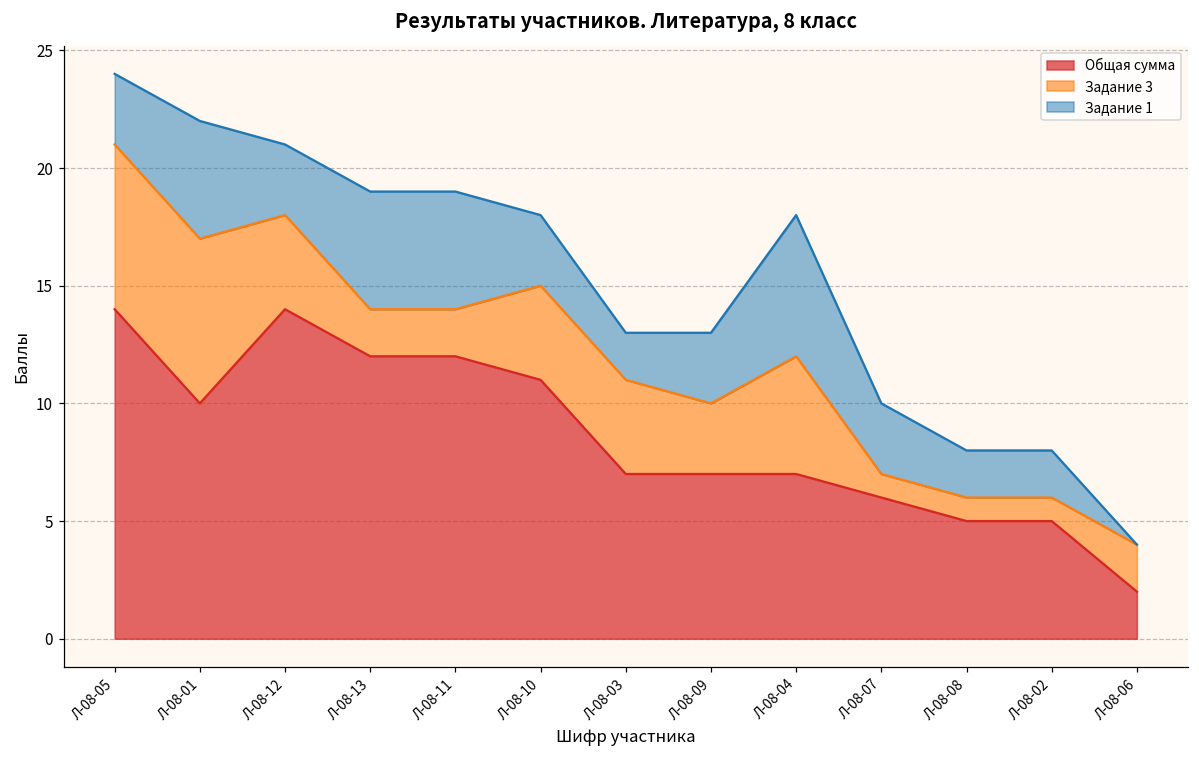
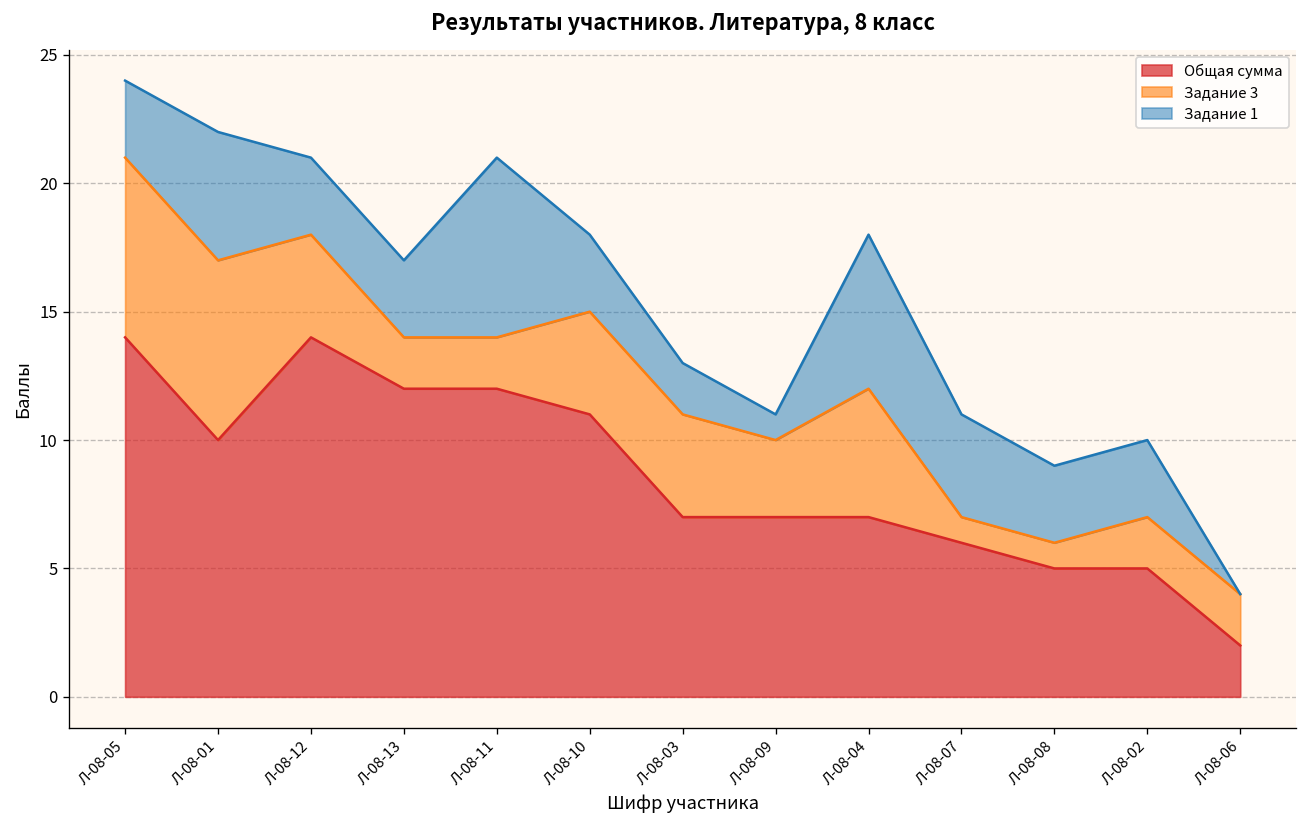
  {
    "Общая сумма": {
      "Л-08-05": 14,
      "Л-08-01": 10,
      "Л-08-12": 14,
      "Л-08-13": 12,
      "Л-08-11": 12,
      "Л-08-10": 11,
      "Л-08-03": 7,
      "Л-08-09": 7,
      "Л-08-04": 7,
      "Л-08-07": 6,
      "Л-08-08": 5,
      "Л-08-02": 5,
      "Л-08-06": 2
    },
    "Задание 3": {
      "Л-08-05": 7,
      "Л-08-01": 7,
      "Л-08-12": 4,
      "Л-08-13": 2,
      "Л-08-11": 2,
      "Л-08-10": 4,
      "Л-08-03": 4,
      "Л-08-09": 3,
      "Л-08-04": 5,
      "Л-08-07": 1,
      "Л-08-08": 1,
-     "Л-08-02": 1
+     "Л-08-02": 2
    },
    "Задание 1": {
      "Л-08-05": 3,
      "Л-08-01": 5,
      "Л-08-12": 3,
-     "Л-08-13": 5,
-     "Л-08-11": 5,
+     "Л-08-13": 3,
+     "Л-08-11": 7,
      "Л-08-10": 3,
      "Л-08-03": 2,
-     "Л-08-09": 3,
+     "Л-08-09": 1,
      "Л-08-04": 6,
-     "Л-08-07": 3,
-     "Л-08-08": 2,
-     "Л-08-02": 2
+     "Л-08-07": 4,
+     "Л-08-08": 3,
+     "Л-08-02": 3
    }
  }
